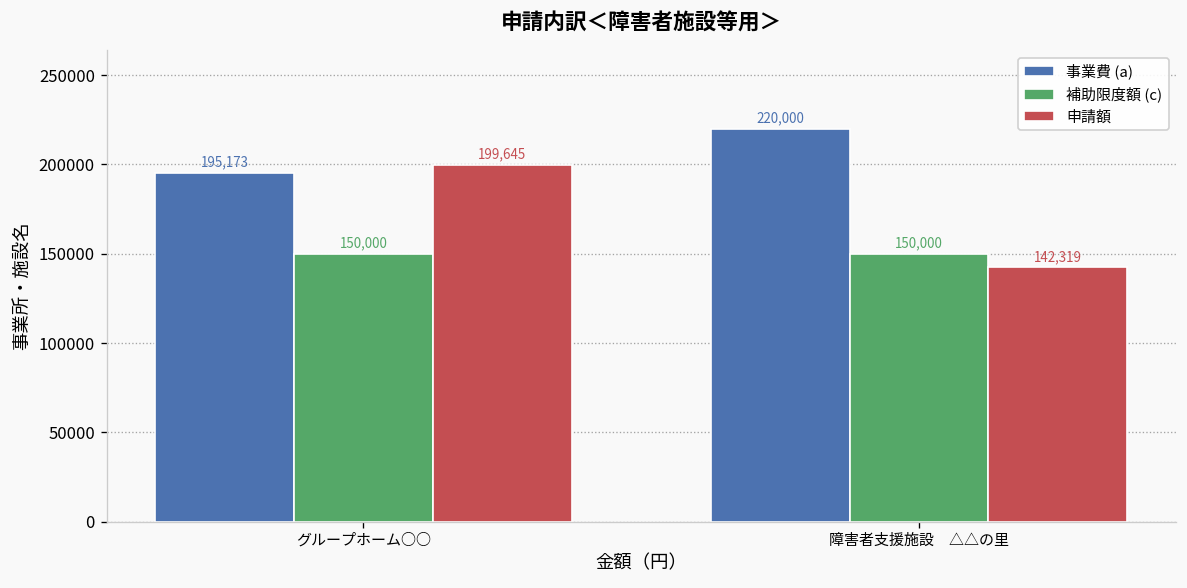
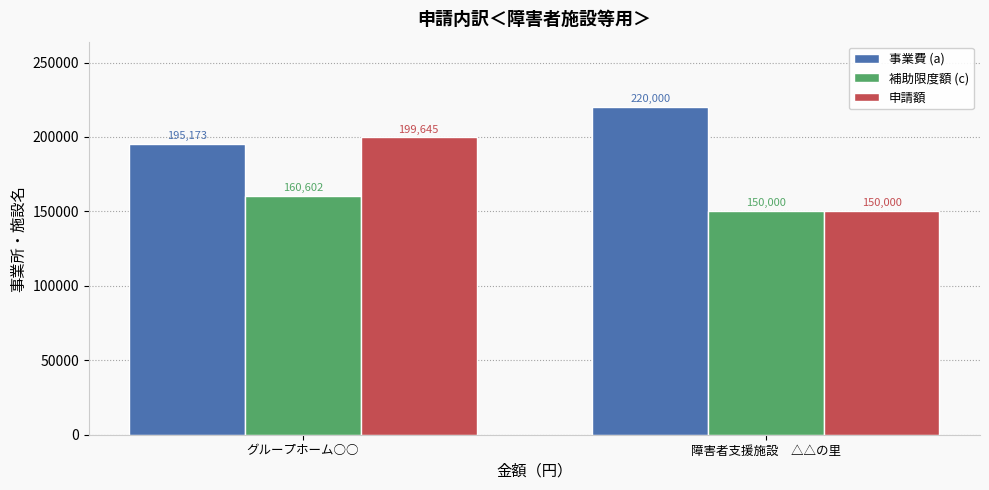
  {
    "事業費 (a)": {
      "グループホーム○○": "195,173",
      "障害者支援施設 △△の里": "220,000"
    },
    "補助限度額 (c)": {
-     "グループホーム○○": "150,000",
+     "グループホーム○○": "160,602",
      "障害者支援施設 △△の里": "150,000"
    },
    "申請額": {
      "グループホーム○○": "199,645",
-     "障害者支援施設 △△の里": "142,319"
+     "障害者支援施設 △△の里": "150,000"
    }
  }
